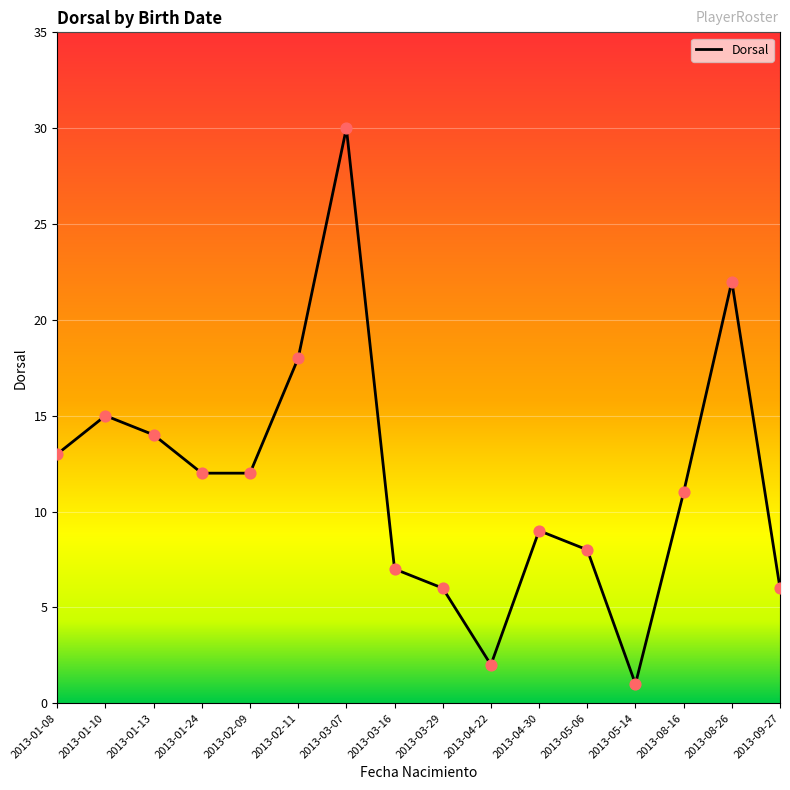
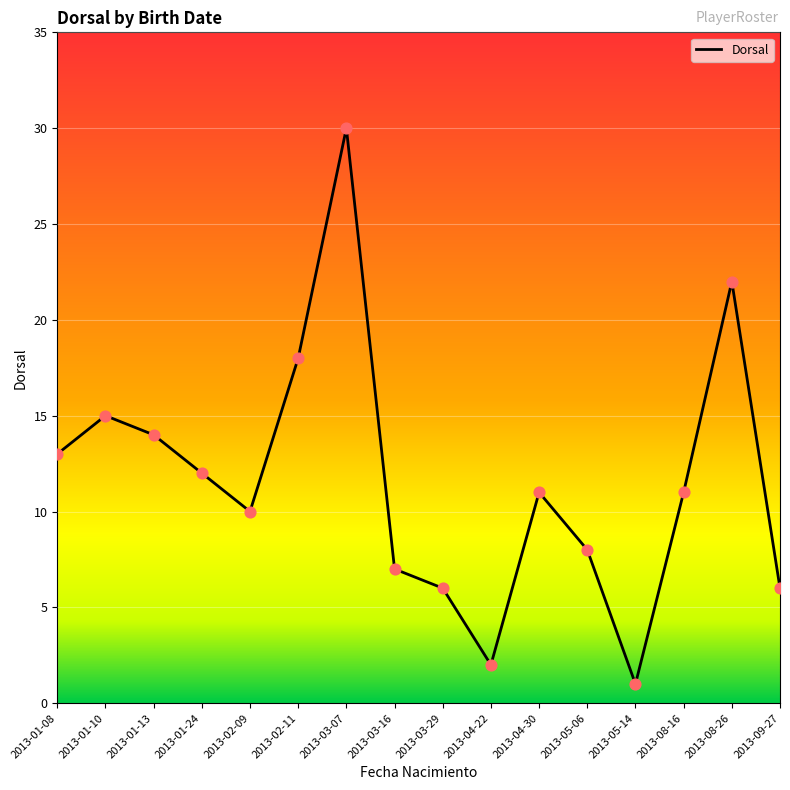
  {
    "2013-01-08": 13,
    "2013-01-10": 15,
    "2013-01-13": 14,
    "2013-01-24": 12,
-   "2013-02-09": 12,
+   "2013-02-09": 10,
    "2013-02-11": 18,
    "2013-03-07": 30,
    "2013-03-16": 7,
    "2013-03-29": 6,
    "2013-04-22": 2,
-   "2013-04-30": 9,
+   "2013-04-30": 11,
    "2013-05-06": 8,
    "2013-05-14": 1,
    "2013-08-16": 11,
    "2013-08-26": 22,
    "2013-09-27": 6
  }
